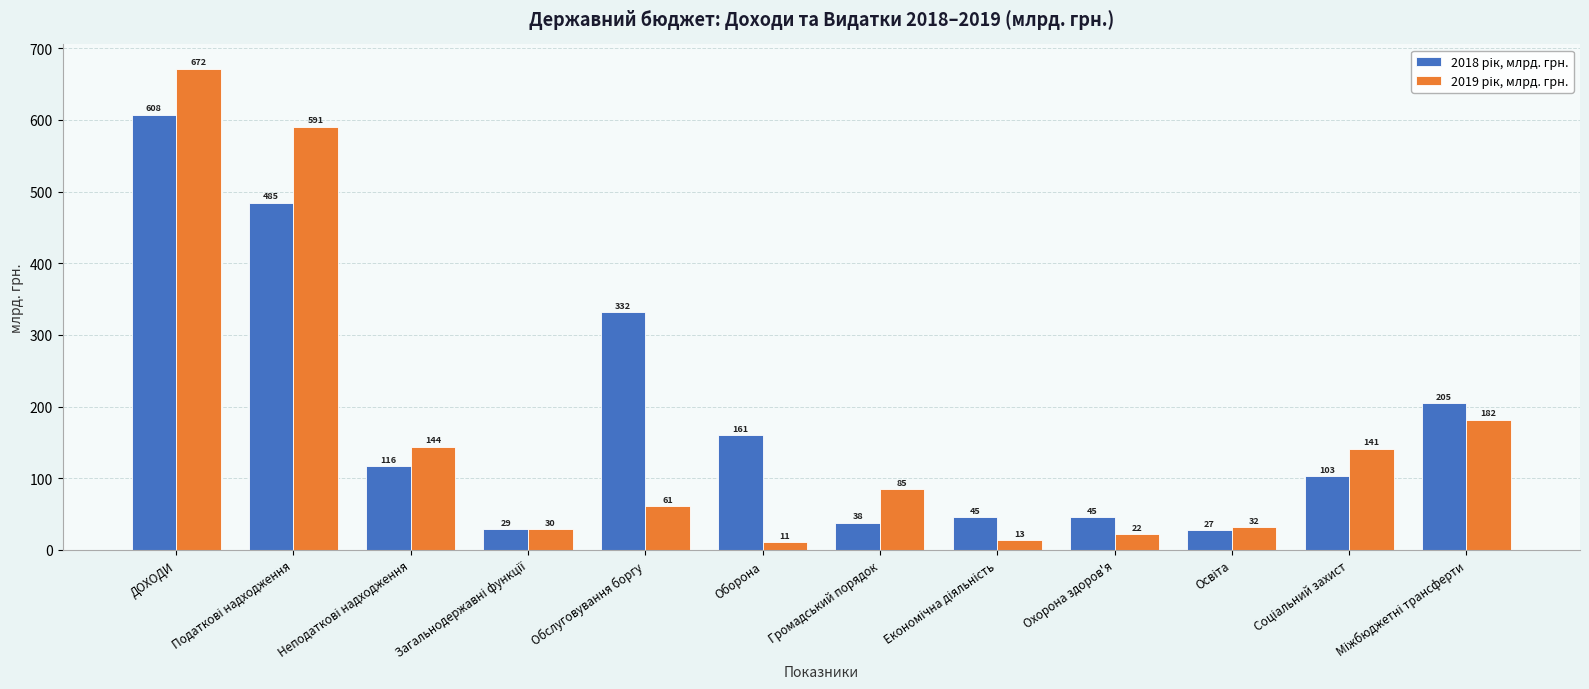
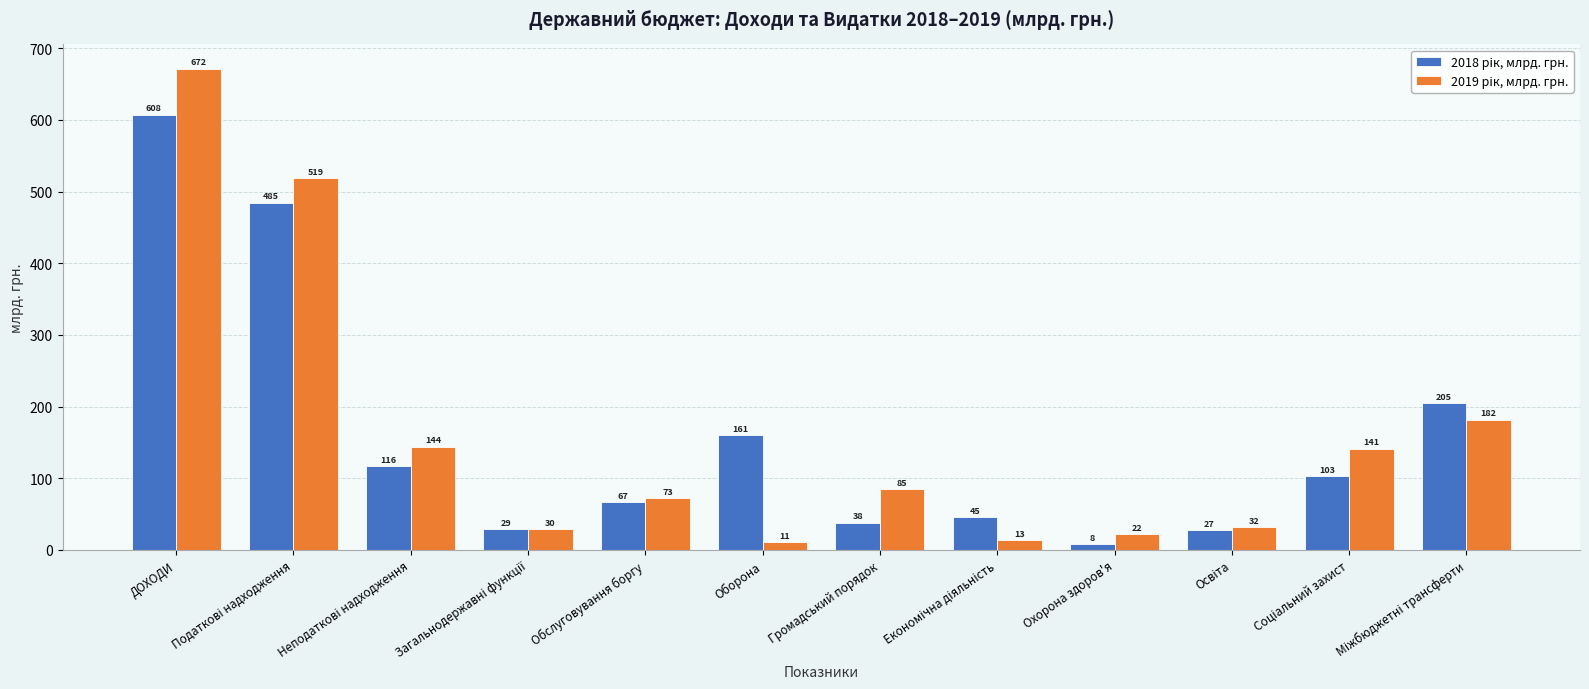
  {
    "2018 рік, млрд. грн.": {
      "ДОХОДИ": 608,
      "Податкові надходження": 485,
      "Неподаткові надходження": 116,
      "Загальнодержавні функції": 29,
-     "Обслуговування боргу": 332,
+     "Обслуговування боргу": 67,
      "Оборона": 161,
      "Громадський порядок": 38,
      "Економічна діяльність": 45,
-     "Охорона здоров'я": 45,
+     "Охорона здоров'я": 8,
      "Освіта": 27,
      "Соціальний захист": 103,
      "Міжбюджетні трансферти": 205
    },
    "2019 рік, млрд. грн.": {
      "ДОХОДИ": 672,
-     "Податкові надходження": 591,
+     "Податкові надходження": 519,
      "Неподаткові надходження": 144,
      "Загальнодержавні функції": 30,
-     "Обслуговування боргу": 61,
+     "Обслуговування боргу": 73,
      "Оборона": 11,
      "Громадський порядок": 85,
      "Економічна діяльність": 13,
      "Охорона здоров'я": 22,
      "Освіта": 32,
      "Соціальний захист": 141,
      "Міжбюджетні трансферти": 182
    }
  }
